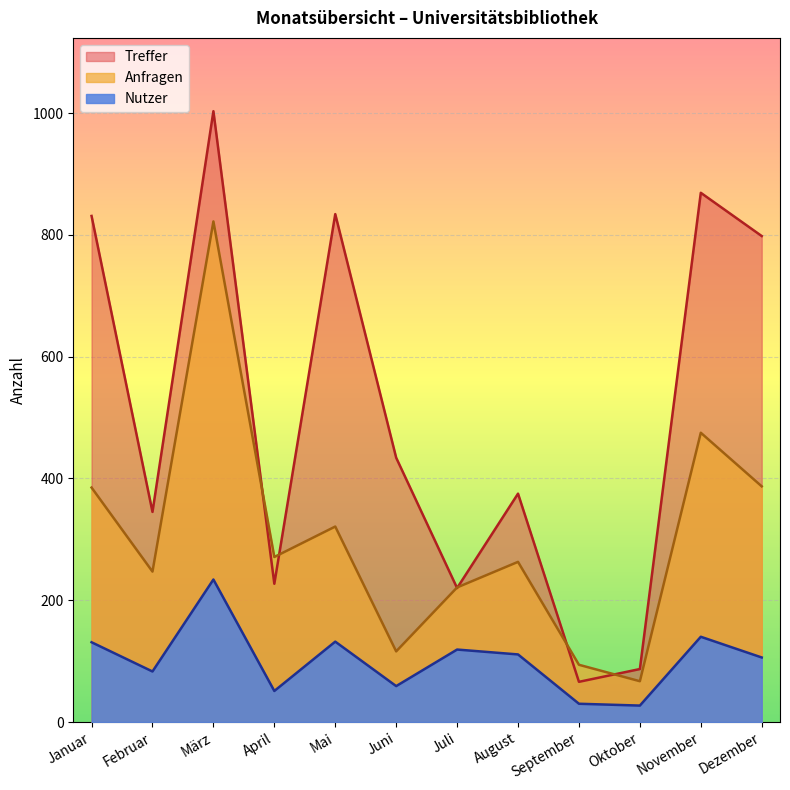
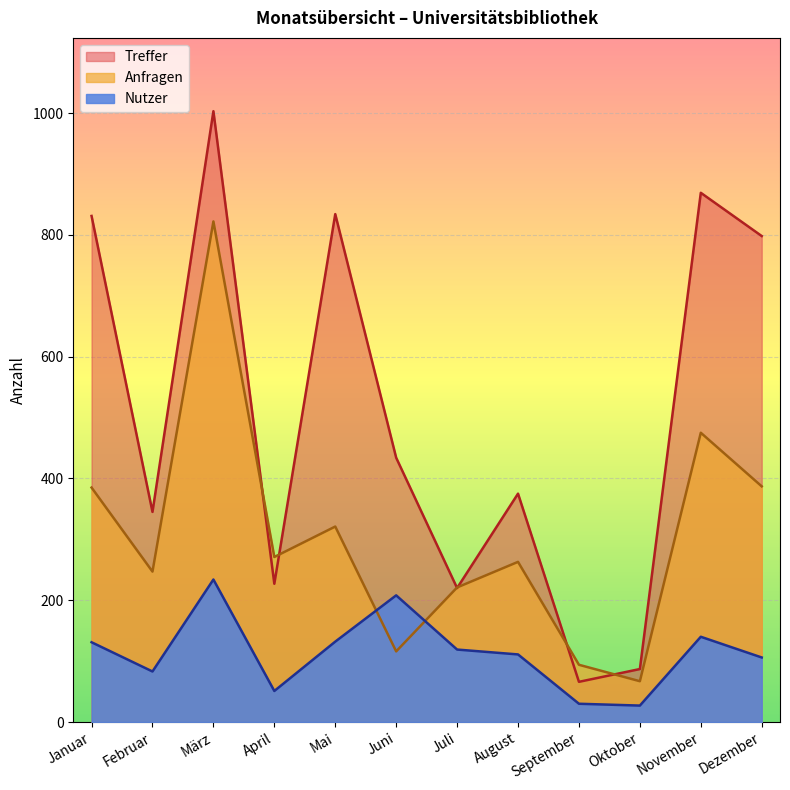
  {
    "Treffer": {
      "Januar": 830,
      "Februar": 350,
      "März": 1000,
      "April": 230,
      "Mai": 830,
      "Juni": 430,
      "August": 380,
      "September": 70,
      "Oktober": 90,
      "November": 870,
      "Dezember": 800
    },
    "Anfragen": {
      "Januar": 390,
      "Februar": 250,
      "März": 820,
      "April": 270,
      "Mai": 320,
      "Juni": 120,
      "August": 260,
      "September": 90,
      "Oktober": 70,
      "November": 480,
      "Dezember": 390
    },
    "Nutzer": {
      "Januar": 130,
      "Februar": 80,
      "März": 230,
      "April": 50,
      "Mai": 130,
-     "Juni": 60,
+     "Juni": 210,
      "Juli": 120,
      "August": 110,
      "September": 30,
      "Oktober": 30,
      "November": 140,
      "Dezember": 110
    }
  }
